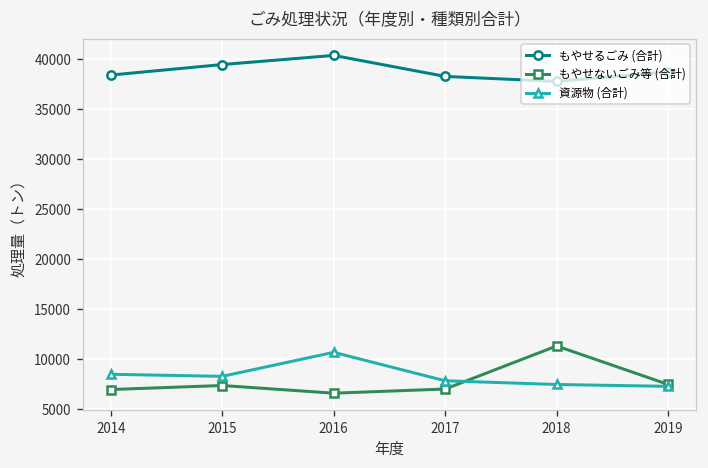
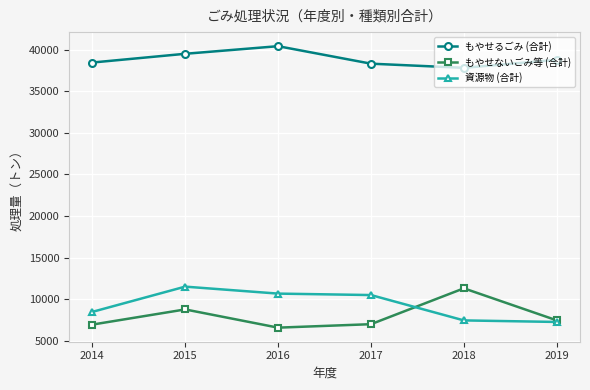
  {
    "もやせるごみ (合計)": {
      "2014": 38000,
      "2015": 39000,
      "2016": 40000,
      "2017": 38000
    },
    "もやせないごみ等 (合計)": {
      "2014": 7000,
-     "2015": 7000,
+     "2015": 9000,
      "2016": 7000,
      "2017": 7000,
      "2018": 11000
    },
    "資源物 (合計)": {
      "2014": 8000,
-     "2015": 8000,
+     "2015": 12000,
      "2016": 11000,
-     "2017": 8000,
+     "2017": 11000,
      "2018": 7000
    }
  }
